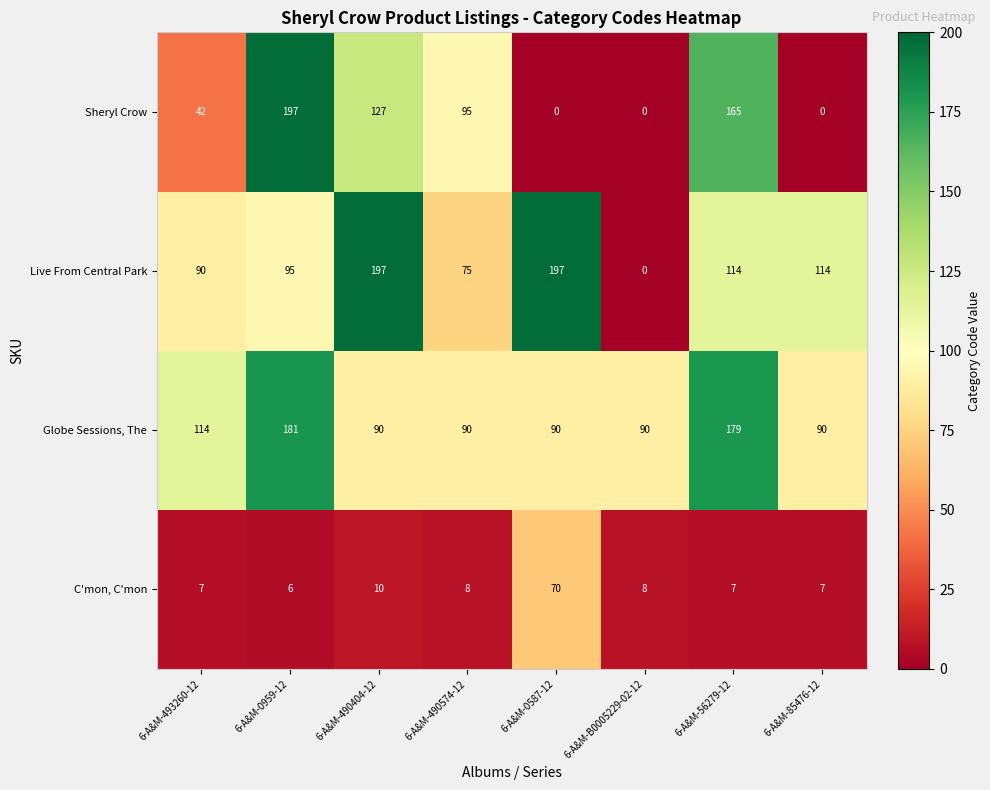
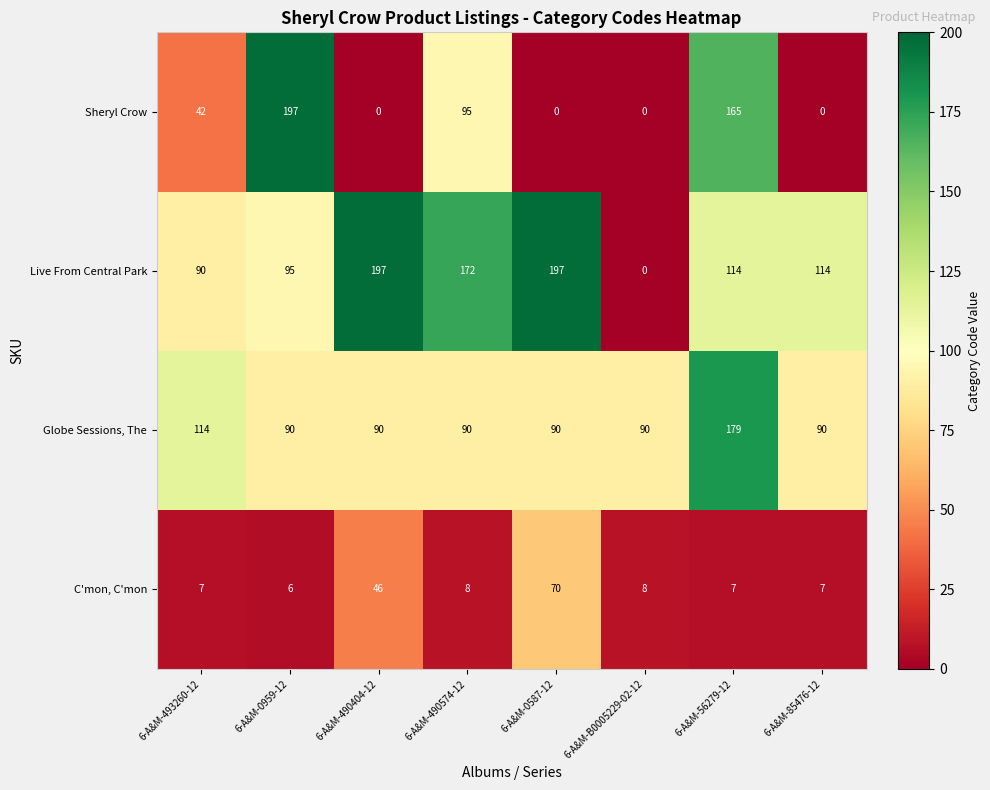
  {
    "Sheryl Crow": {
      "6-A&M-493260-12": 42,
      "6-A&M-0959-12": 197,
-     "6-A&M-490404-12": 127,
+     "6-A&M-490404-12": 0,
      "6-A&M-490574-12": 95,
      "6-A&M-0587-12": 0,
      "6-A&M-B0005229-02-12": 0,
      "6-A&M-56279-12": 165,
      "6-A&M-85476-12": 0
    },
    "Live From Central Park": {
      "6-A&M-493260-12": 90,
      "6-A&M-0959-12": 95,
      "6-A&M-490404-12": 197,
-     "6-A&M-490574-12": 75,
+     "6-A&M-490574-12": 172,
      "6-A&M-0587-12": 197,
      "6-A&M-B0005229-02-12": 0,
      "6-A&M-56279-12": 114,
      "6-A&M-85476-12": 114
    },
    "Globe Sessions, The": {
      "6-A&M-493260-12": 114,
-     "6-A&M-0959-12": 181,
+     "6-A&M-0959-12": 90,
      "6-A&M-490404-12": 90,
      "6-A&M-490574-12": 90,
      "6-A&M-0587-12": 90,
      "6-A&M-B0005229-02-12": 90,
      "6-A&M-56279-12": 179,
      "6-A&M-85476-12": 90
    },
    "C'mon, C'mon": {
      "6-A&M-493260-12": 7,
      "6-A&M-0959-12": 6,
-     "6-A&M-490404-12": 10,
+     "6-A&M-490404-12": 46,
      "6-A&M-490574-12": 8,
      "6-A&M-0587-12": 70,
      "6-A&M-B0005229-02-12": 8,
      "6-A&M-56279-12": 7,
      "6-A&M-85476-12": 7
    }
  }
